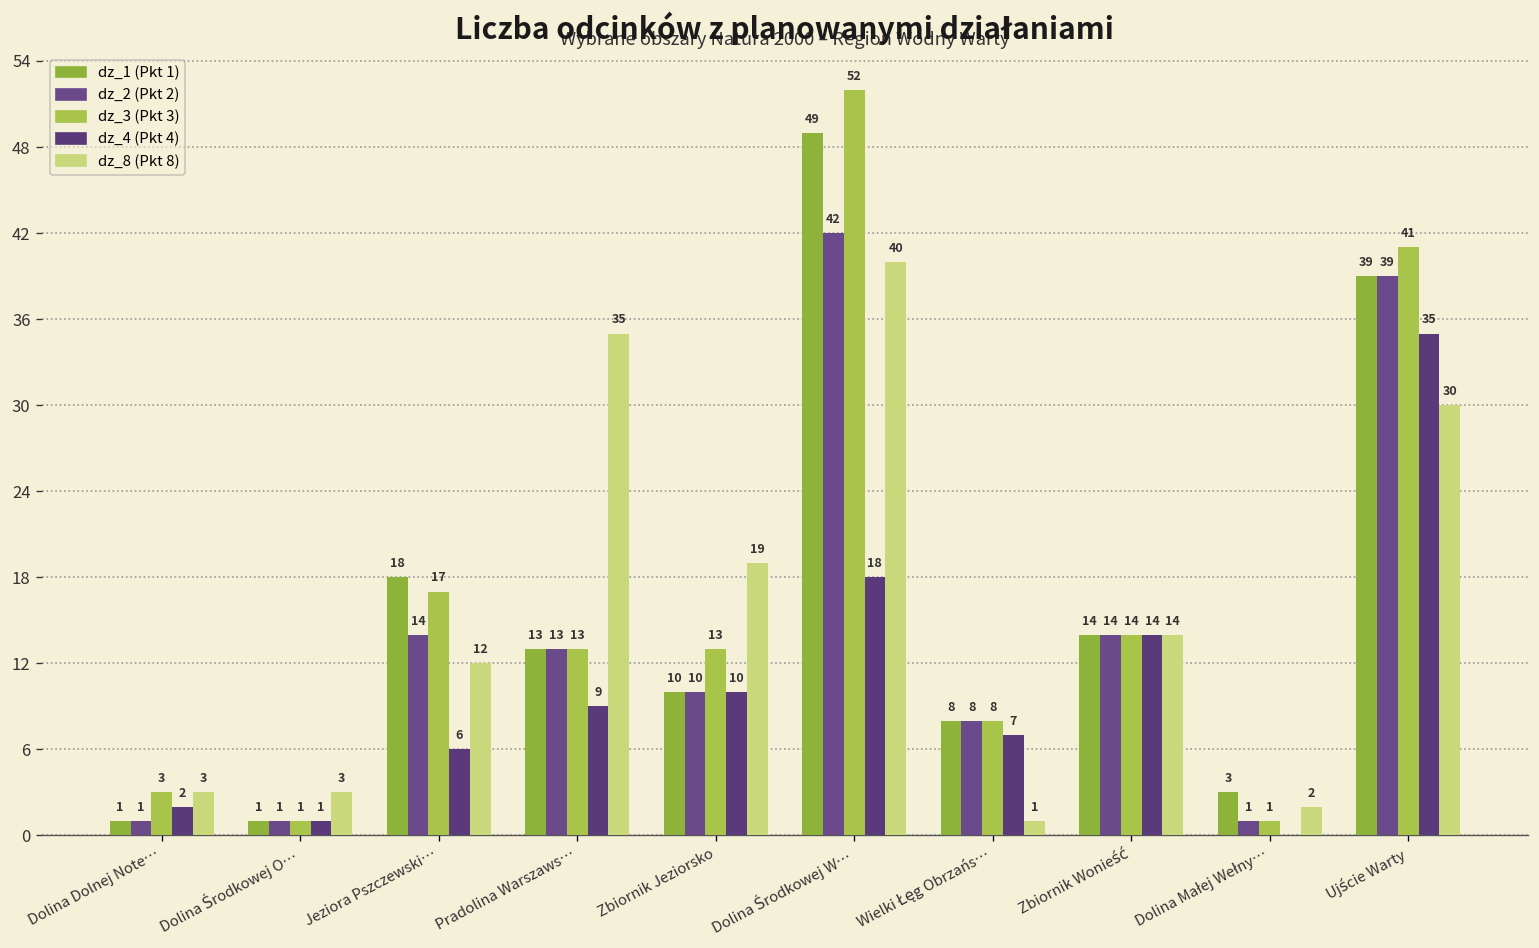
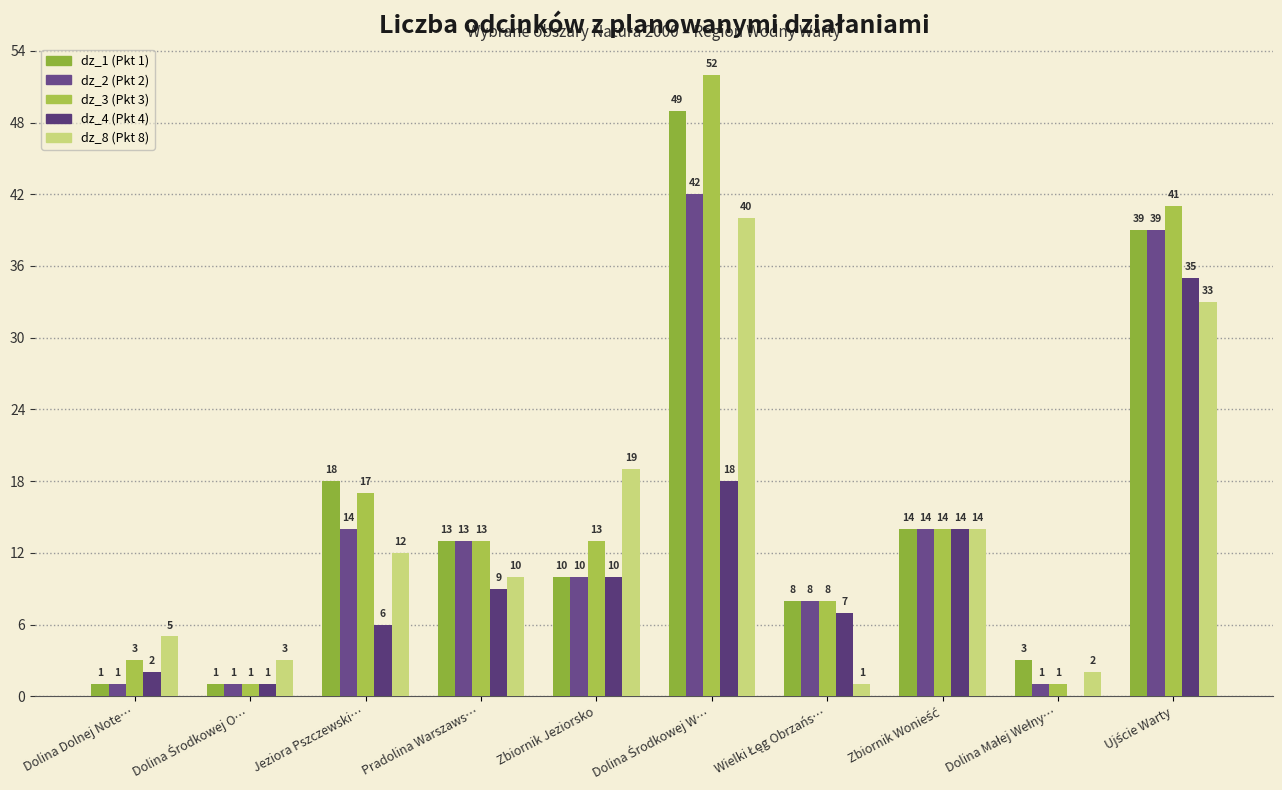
  {
    "dz_8 (Pkt 8)": {
-     "Dolina Dolnej Note…": 3,
+     "Dolina Dolnej Note…": 5,
      "Dolina Środkowej O…": 3,
      "Jeziora Pszczewski…": 12,
-     "Pradolina Warszaws…": 35,
+     "Pradolina Warszaws…": 10,
      "Zbiornik Jeziorsko": 19,
      "Dolina Środkowej W…": 40,
      "Wielki Łęg Obrzańs…": 1,
      "Zbiornik Wonieść": 14,
      "Dolina Małej Wełny…": 2,
-     "Ujście Warty": 30
+     "Ujście Warty": 33
    }
  }
